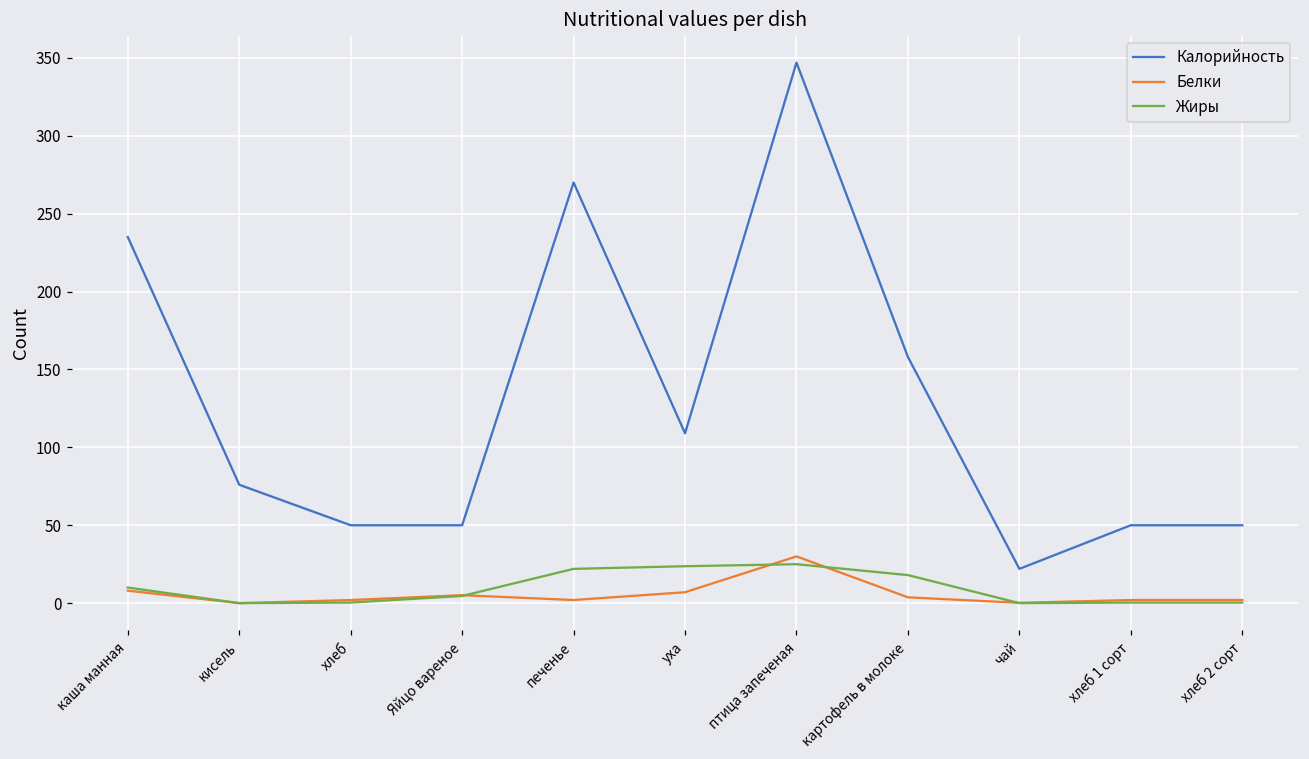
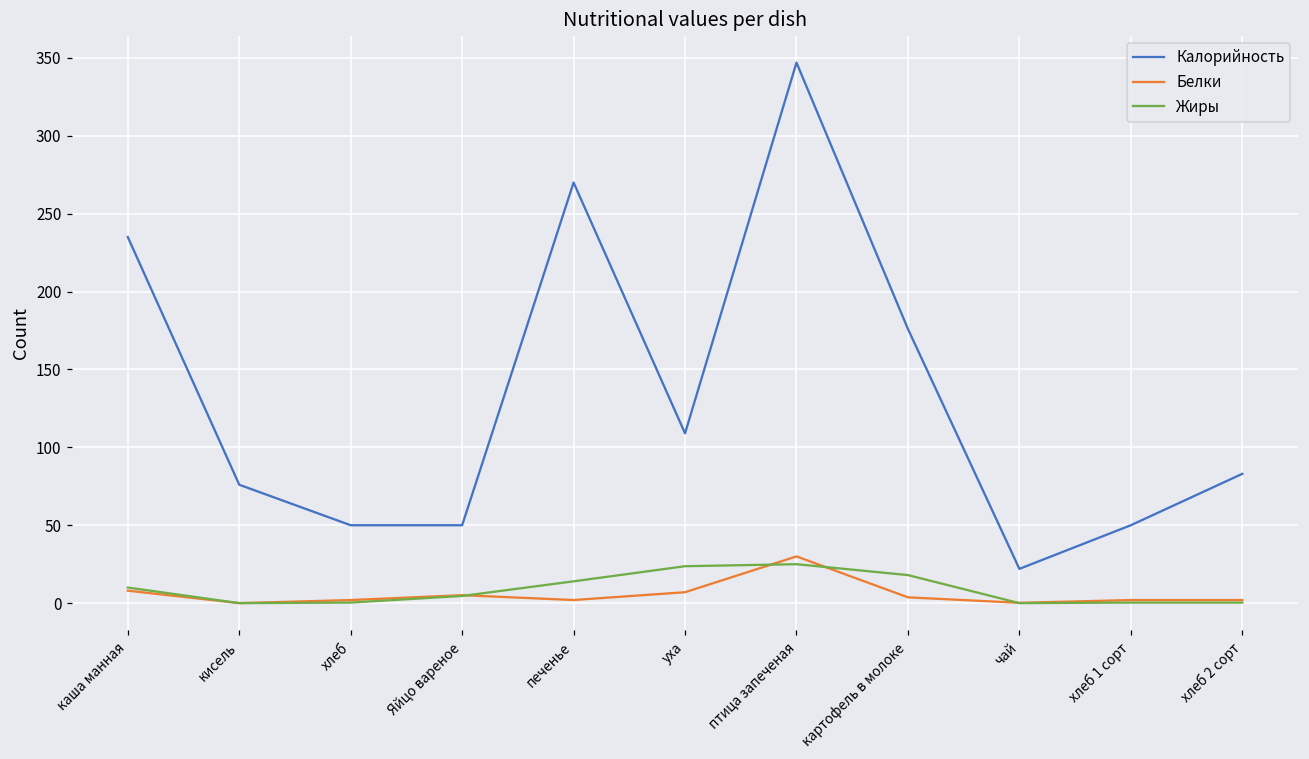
  {
    "Калорийность": {
      "каша манная": 235,
      "кисель": 76,
      "хлеб": 50,
      "Яйцо вареное": 50,
      "печенье": 270,
      "уха": 109,
      "птица запеченая": 347,
-     "картофель в молоке": 158,
+     "картофель в молоке": 176,
      "чай": 22,
      "хлеб 1 сорт": 50,
-     "хлеб 2 сорт": 50
+     "хлеб 2 сорт": 83
    },
    "Белки": {
      "каша манная": 8,
      "печенье": 2,
      "уха": 7,
      "птица запеченая": 30,
      "картофель в молоке": 4
    },
    "Жиры": {
      "каша манная": 10,
-     "печенье": 22,
+     "печенье": 14,
      "уха": 24,
      "птица запеченая": 25,
      "картофель в молоке": 18
    }
  }
